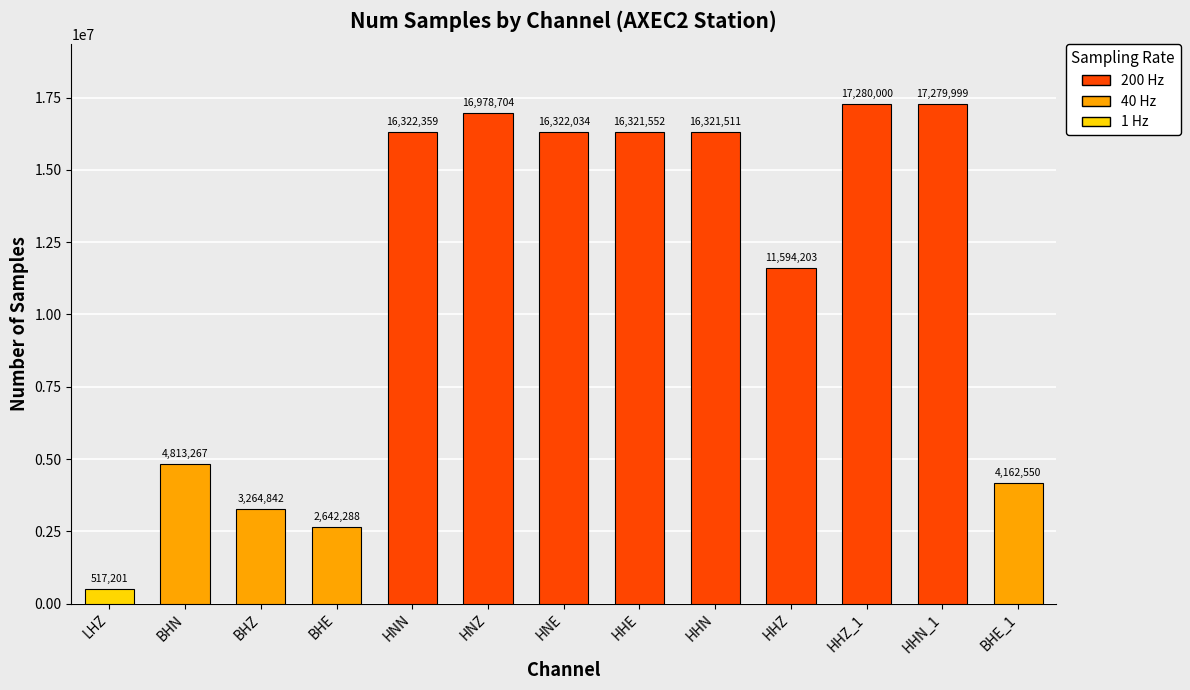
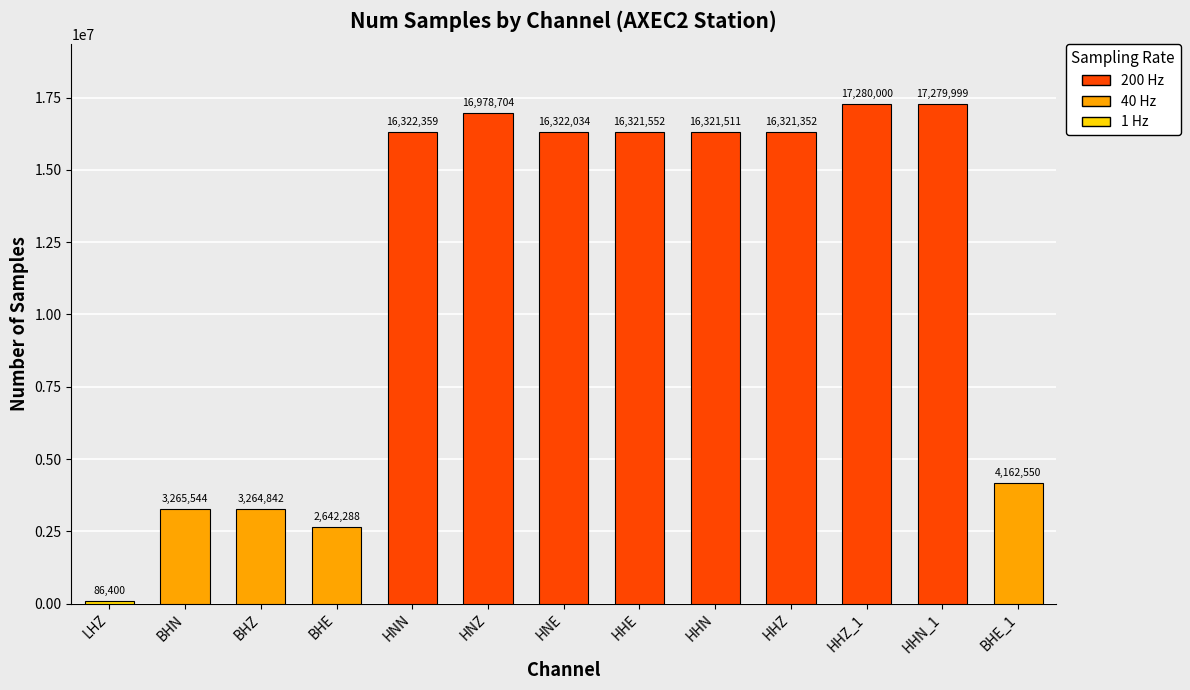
  {
-   "LHZ": "517,201",
-   "BHN": "4,813,267",
+   "LHZ": "86,400",
+   "BHN": "3,265,544",
    "BHZ": "3,264,842",
    "BHE": "2,642,288",
    "HNN": "16,322,359",
    "HNZ": "16,978,704",
    "HNE": "16,322,034",
    "HHE": "16,321,552",
    "HHN": "16,321,511",
-   "HHZ": "11,594,203",
+   "HHZ": "16,321,352",
    "HHZ_1": "17,280,000",
    "HHN_1": "17,279,999",
    "BHE_1": "4,162,550"
  }
